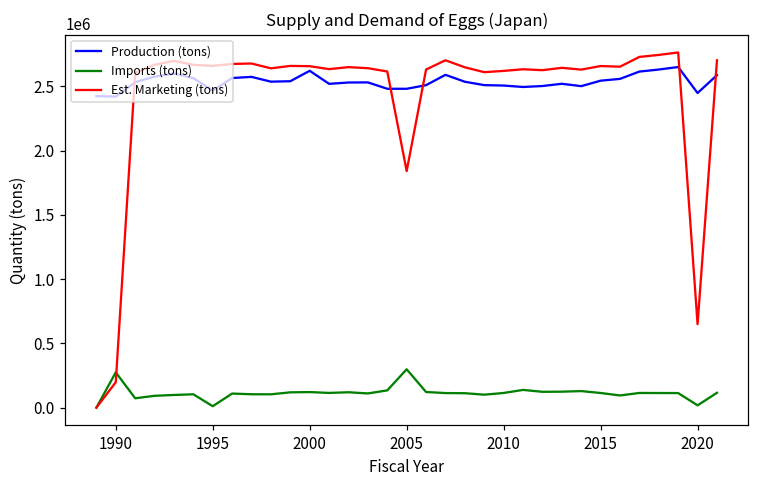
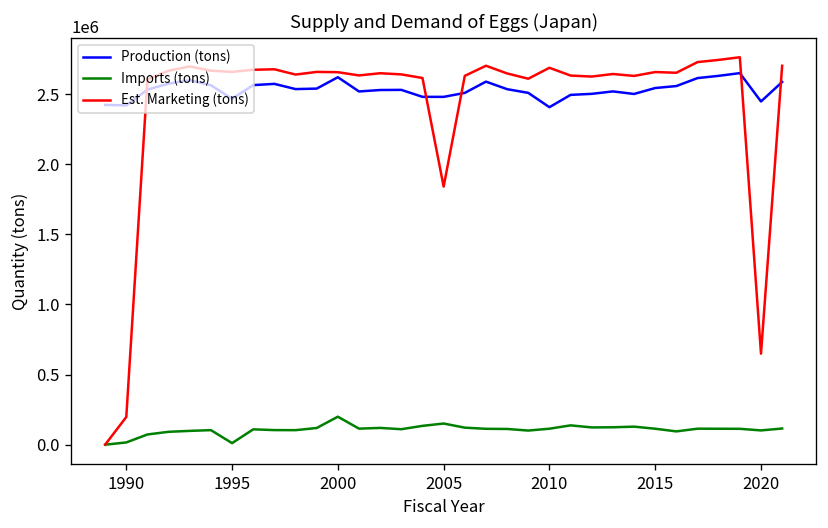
  {
    "Production (tons)": {
      "2000": 2620000,
      "2005": 2480000,
-     "2010": 2510000,
+     "2010": 2410000,
      "2015": 2540000,
      "2020": 2450000
    },
    "Imports (tons)": {
-     "1990": 270000,
+     "1990": 20000,
      "1995": 10000,
-     "2000": 120000,
-     "2005": 300000,
+     "2000": 200000,
+     "2005": 150000,
      "2010": 110000,
      "2015": 110000,
-     "2020": 20000
+     "2020": 100000
    },
    "Est. Marketing (tons)": {
      "1990": 200000,
      "2000": 2660000,
      "2005": 1840000,
-     "2010": 2620000,
+     "2010": 2690000,
      "2015": 2660000,
      "2020": 650000
    }
  }
